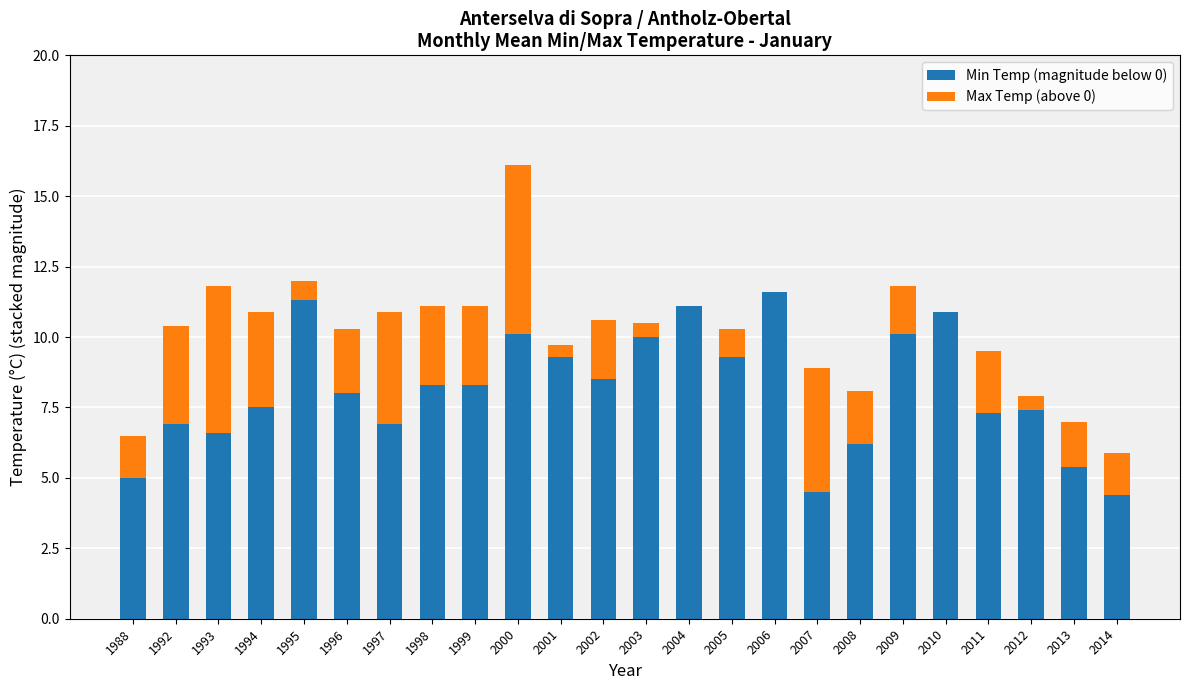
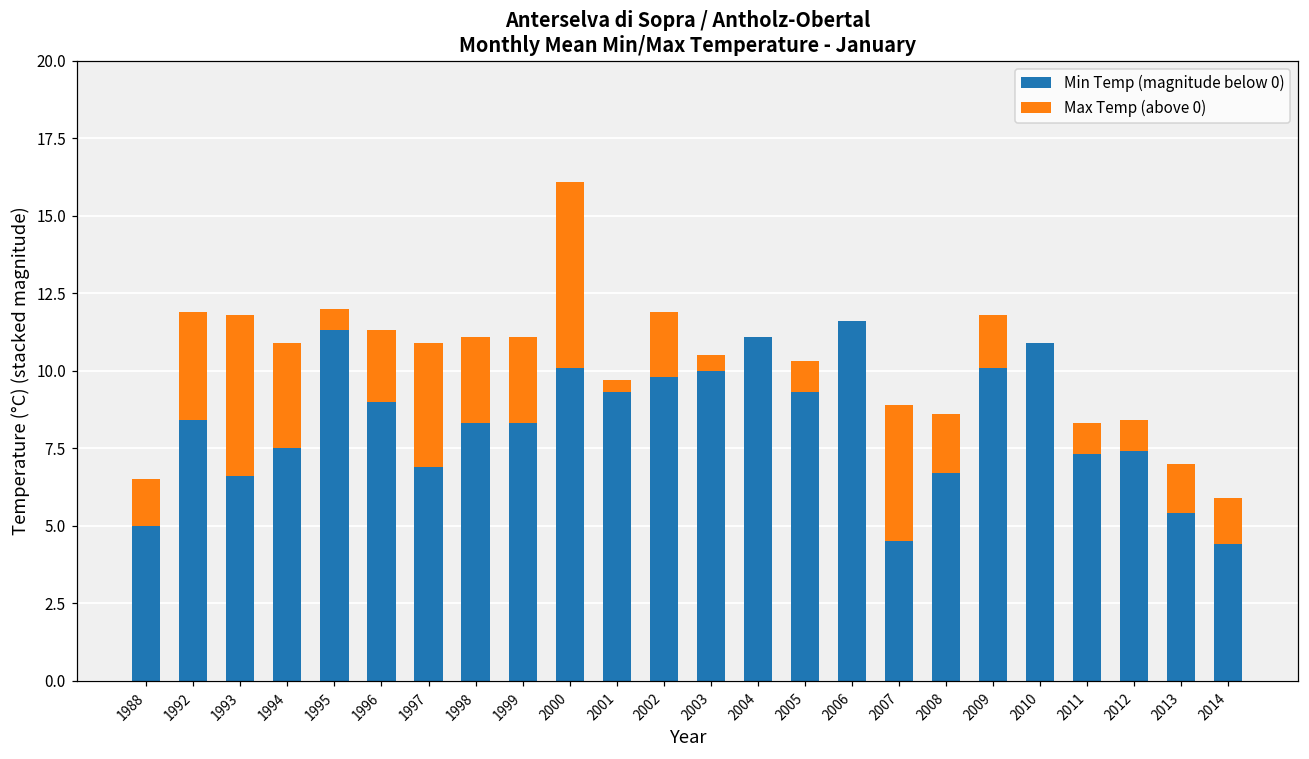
  {
    "Min Temp (magnitude below 0)": {
      "1988": 5.0,
-     "1992": 6.9,
+     "1992": 8.4,
      "1993": 6.6,
      "1994": 7.5,
      "1995": 11.3,
-     "1996": 8.0,
+     "1996": 9.0,
      "1997": 6.9,
      "1998": 8.3,
      "1999": 8.3,
      "2000": 10.1,
      "2001": 9.3,
-     "2002": 8.5,
+     "2002": 9.8,
      "2003": 10.0,
      "2004": 11.1,
      "2005": 9.3,
      "2006": 11.6,
      "2007": 4.5,
-     "2008": 6.2,
+     "2008": 6.7,
      "2009": 10.1,
      "2010": 10.9,
      "2011": 7.3,
      "2012": 7.4,
      "2013": 5.4,
      "2014": 4.4
    },
    "Max Temp (above 0)": {
      "1988": 1.5,
      "1992": 3.5,
      "1993": 5.2,
      "1994": 3.4,
      "1995": 0.7,
      "1996": 2.3,
      "1997": 4.0,
      "1998": 2.8,
      "1999": 2.8,
      "2000": 6.0,
      "2001": 0.4,
      "2002": 2.1,
      "2003": 0.5,
      "2004": 0.0,
      "2005": 1.0,
      "2006": 0.0,
      "2007": 4.4,
      "2008": 1.9,
      "2009": 1.7,
      "2010": 0.0,
-     "2011": 2.2,
-     "2012": 0.5,
+     "2011": 1.0,
+     "2012": 1.0,
      "2013": 1.6,
      "2014": 1.5
    }
  }
